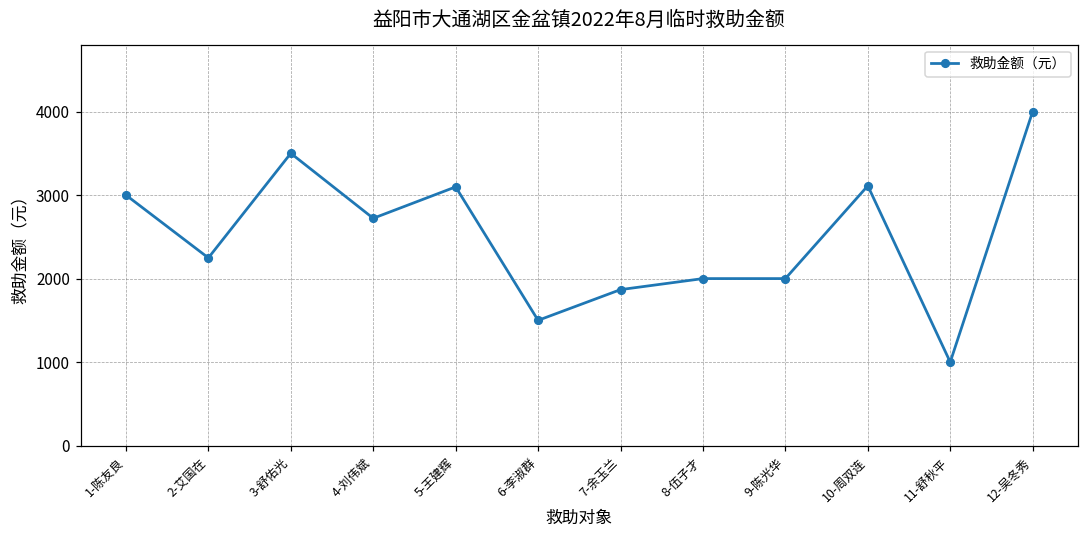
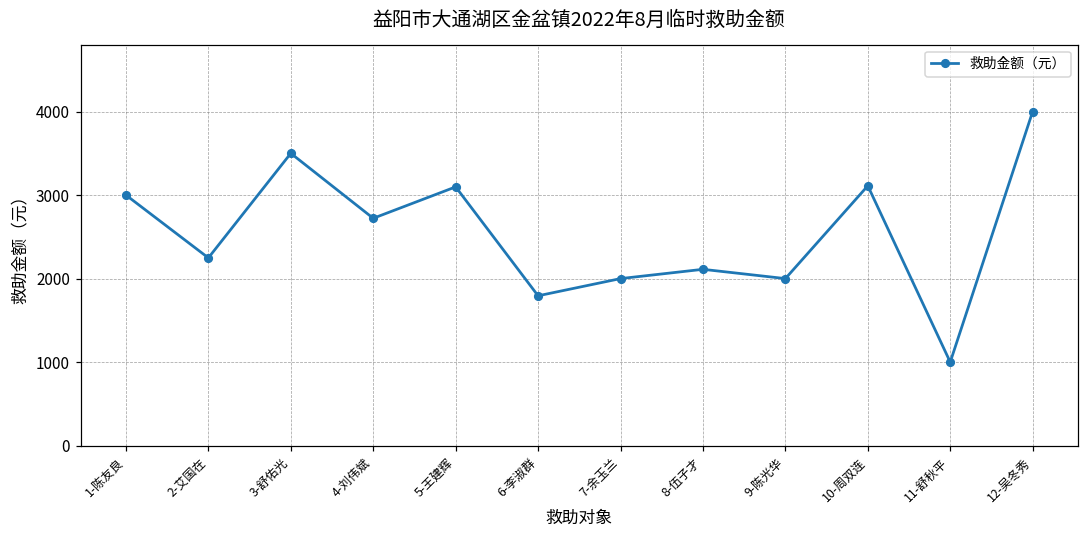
  {
    "1-陈友良": 3000,
    "2-艾国在": 2200,
    "3-舒佑光": 3500,
    "4-刘伟斌": 2700,
    "5-王建辉": 3100,
-   "6-李淑群": 1500,
-   "7-余玉兰": 1900,
-   "8-伍子才": 2000,
+   "6-李淑群": 1800,
+   "7-余玉兰": 2000,
+   "8-伍子才": 2100,
    "9-陈光华": 2000,
    "10-周双连": 3100,
    "11-舒秋平": 1000,
    "12-吴冬秀": 4000
  }
